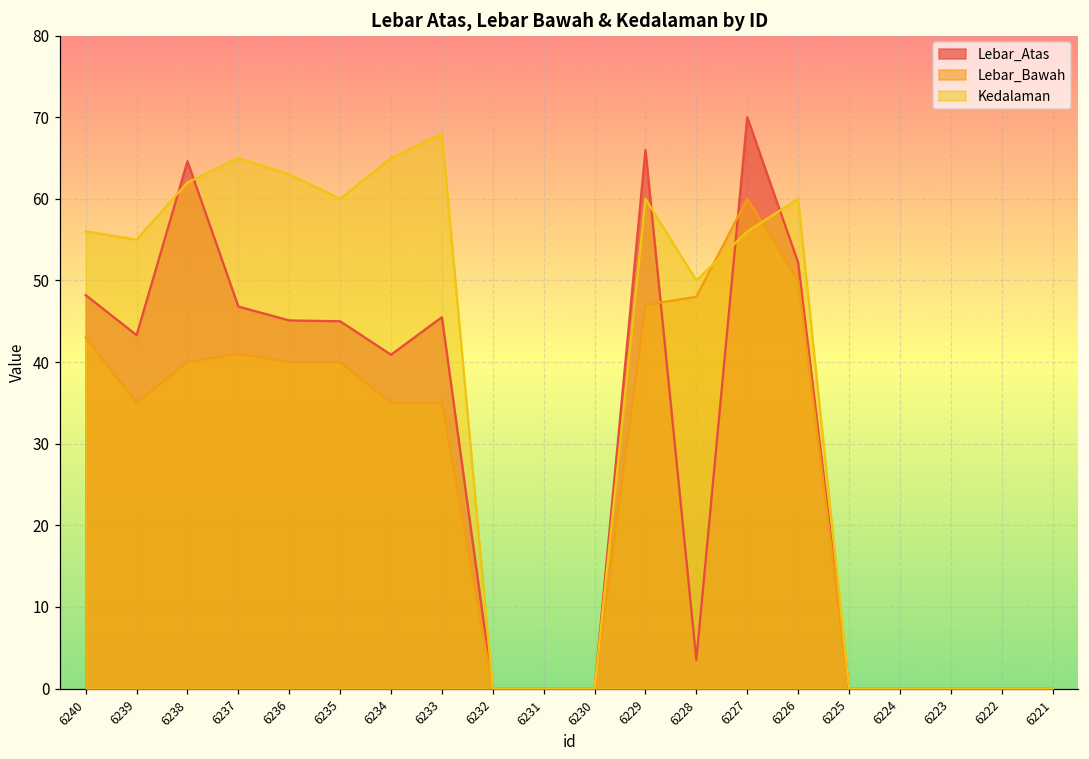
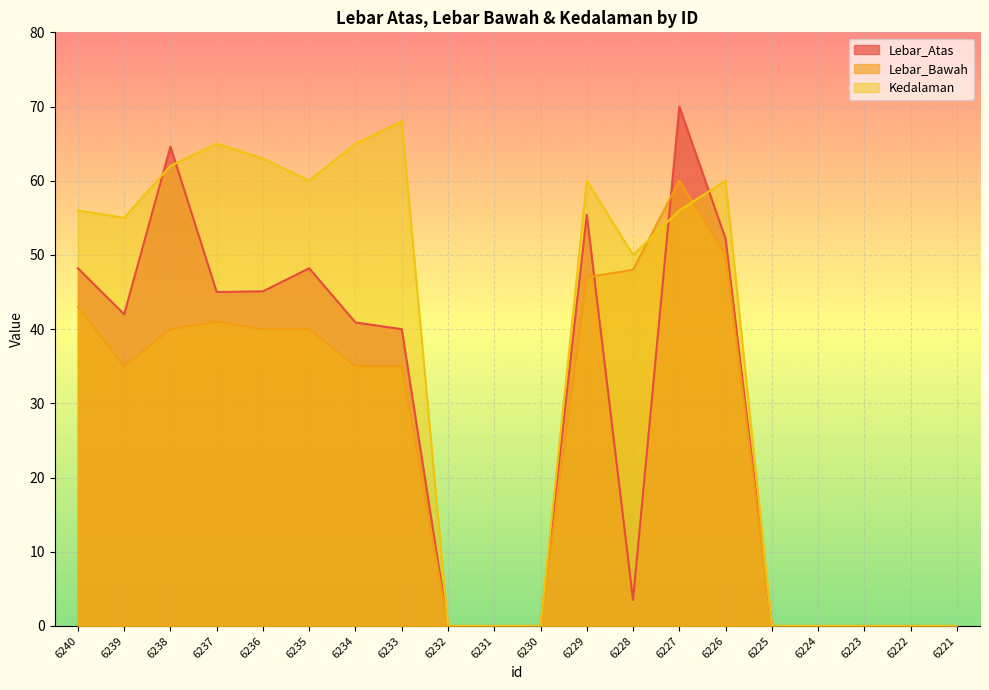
  {
    "Lebar_Atas": {
      "6240": 48,
-     "6239": 43,
+     "6239": 42,
      "6238": 65,
-     "6237": 47,
+     "6237": 45,
      "6236": 45,
-     "6235": 45,
+     "6235": 48,
      "6234": 41,
-     "6233": 46,
-     "6229": 66,
+     "6233": 40,
+     "6229": 55,
      "6228": 4,
      "6227": 70,
      "6226": 52
    }
  }
